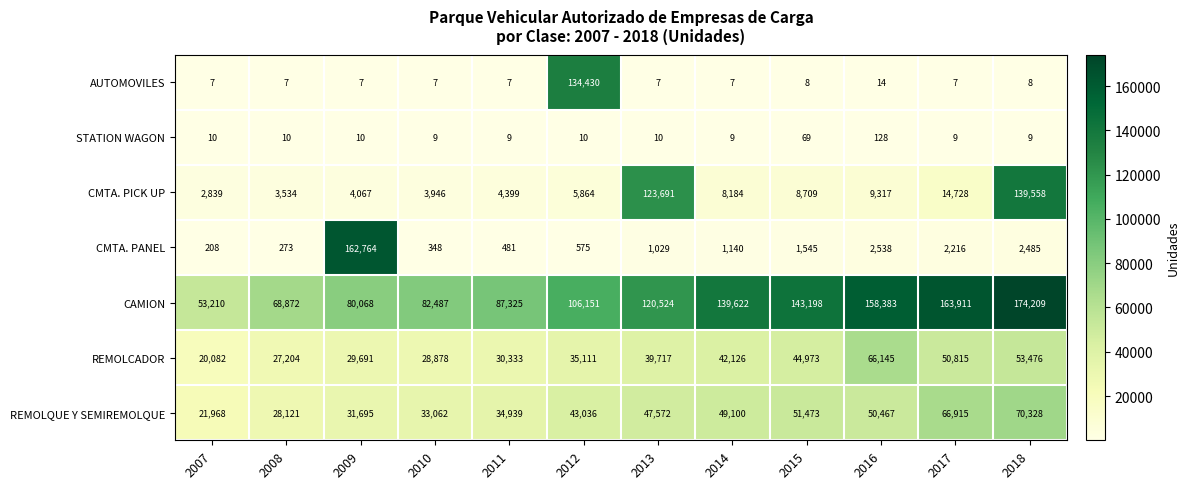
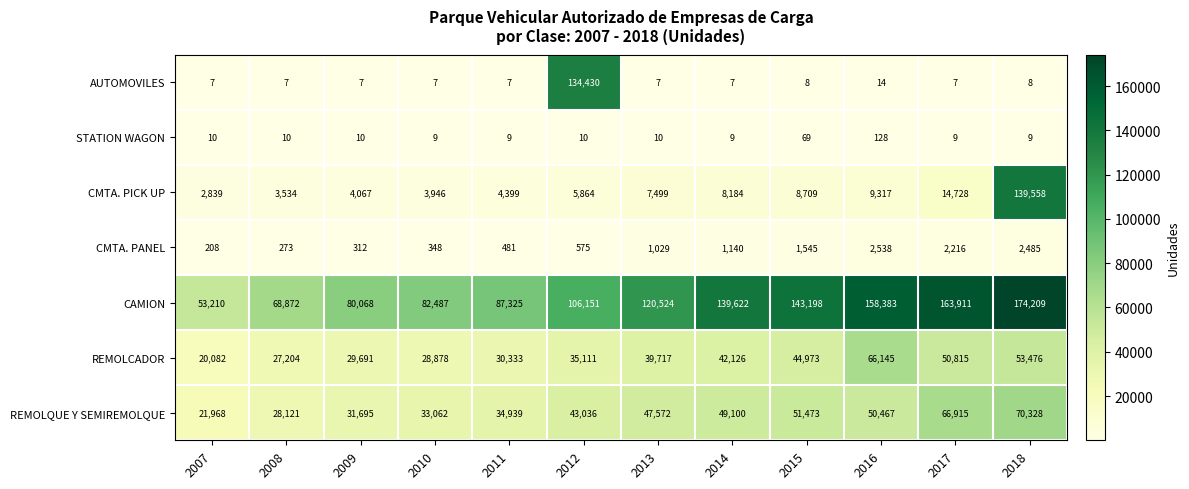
  {
    "AUTOMOVILES": {
      "2007": "7",
      "2008": "7",
      "2009": "7",
      "2010": "7",
      "2011": "7",
      "2012": "134,430",
      "2013": "7",
      "2014": "7",
      "2015": "8",
      "2016": "14",
      "2017": "7",
      "2018": "8"
    },
    "STATION WAGON": {
      "2007": "10",
      "2008": "10",
      "2009": "10",
      "2010": "9",
      "2011": "9",
      "2012": "10",
      "2013": "10",
      "2014": "9",
      "2015": "69",
      "2016": "128",
      "2017": "9",
      "2018": "9"
    },
    "CMTA. PICK UP": {
      "2007": "2,839",
      "2008": "3,534",
      "2009": "4,067",
      "2010": "3,946",
      "2011": "4,399",
      "2012": "5,864",
-     "2013": "123,691",
+     "2013": "7,499",
      "2014": "8,184",
      "2015": "8,709",
      "2016": "9,317",
      "2017": "14,728",
      "2018": "139,558"
    },
    "CMTA. PANEL": {
      "2007": "208",
      "2008": "273",
-     "2009": "162,764",
+     "2009": "312",
      "2010": "348",
      "2011": "481",
      "2012": "575",
      "2013": "1,029",
      "2014": "1,140",
      "2015": "1,545",
      "2016": "2,538",
      "2017": "2,216",
      "2018": "2,485"
    },
    "CAMION": {
      "2007": "53,210",
      "2008": "68,872",
      "2009": "80,068",
      "2010": "82,487",
      "2011": "87,325",
      "2012": "106,151",
      "2013": "120,524",
      "2014": "139,622",
      "2015": "143,198",
      "2016": "158,383",
      "2017": "163,911",
      "2018": "174,209"
    },
    "REMOLCADOR": {
      "2007": "20,082",
      "2008": "27,204",
      "2009": "29,691",
      "2010": "28,878",
      "2011": "30,333",
      "2012": "35,111",
      "2013": "39,717",
      "2014": "42,126",
      "2015": "44,973",
      "2016": "66,145",
      "2017": "50,815",
      "2018": "53,476"
    },
    "REMOLQUE Y SEMIREMOLQUE": {
      "2007": "21,968",
      "2008": "28,121",
      "2009": "31,695",
      "2010": "33,062",
      "2011": "34,939",
      "2012": "43,036",
      "2013": "47,572",
      "2014": "49,100",
      "2015": "51,473",
      "2016": "50,467",
      "2017": "66,915",
      "2018": "70,328"
    }
  }
